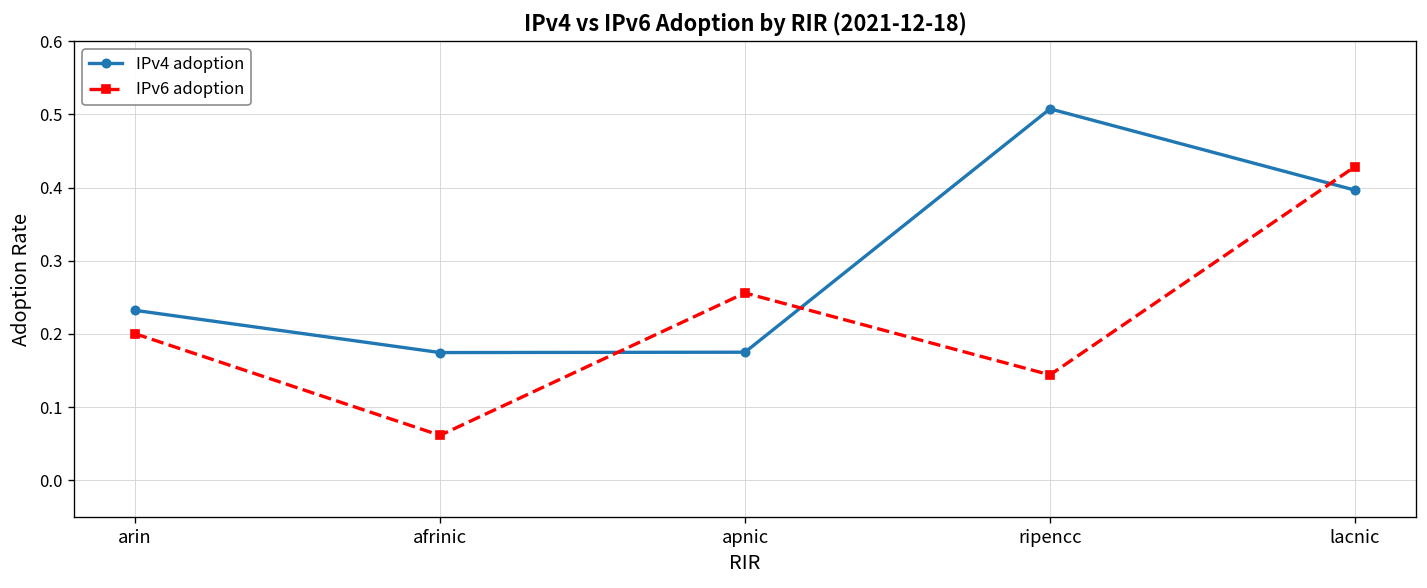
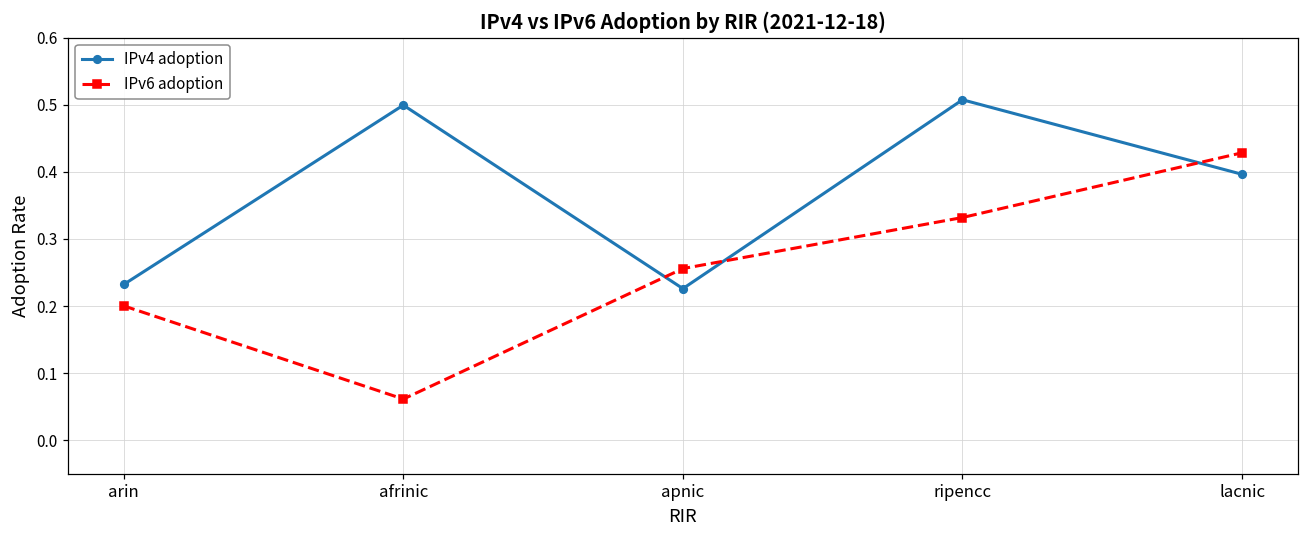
  {
    "IPv4 adoption": {
      "arin": 0.23,
-     "afrinic": 0.17,
-     "apnic": 0.18,
+     "afrinic": 0.50,
+     "apnic": 0.23,
      "ripencc": 0.51,
      "lacnic": 0.40
    },
    "IPv6 adoption": {
      "arin": 0.20,
      "afrinic": 0.06,
      "apnic": 0.26,
-     "ripencc": 0.14,
+     "ripencc": 0.33,
      "lacnic": 0.43
    }
  }
